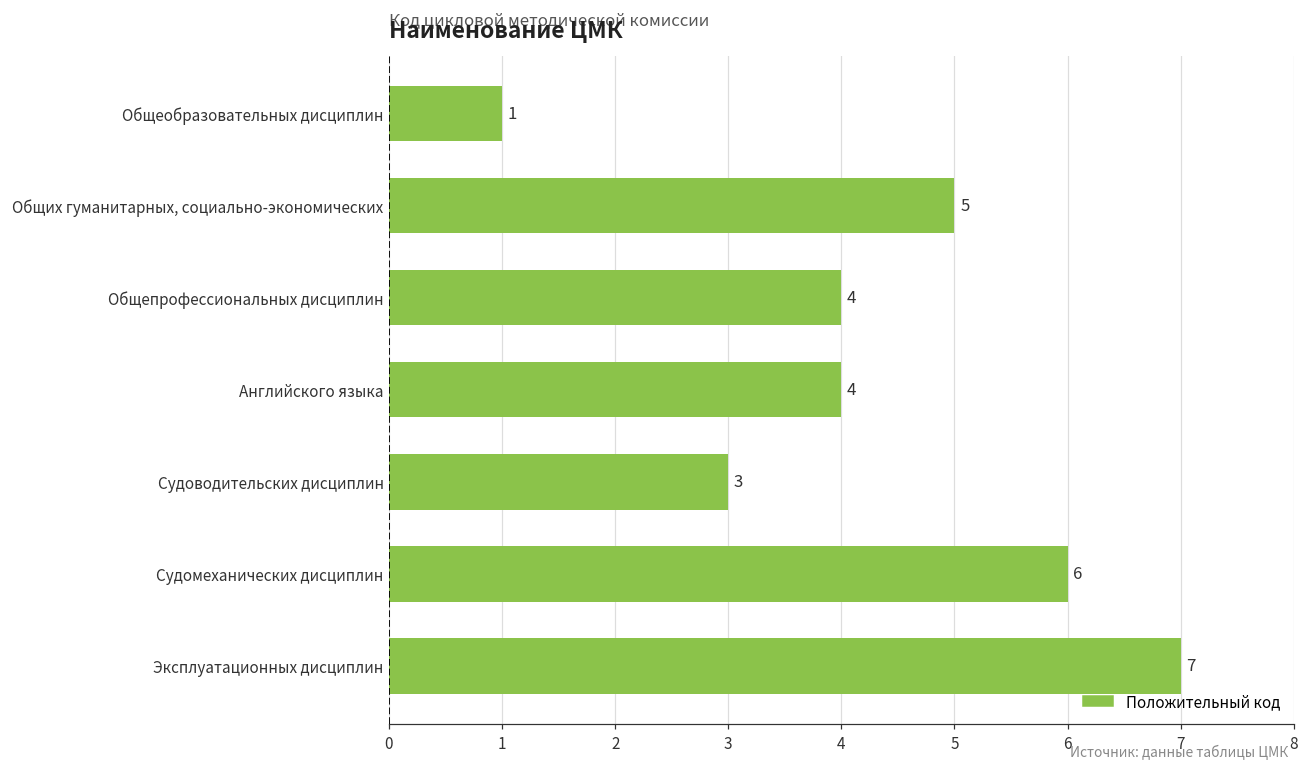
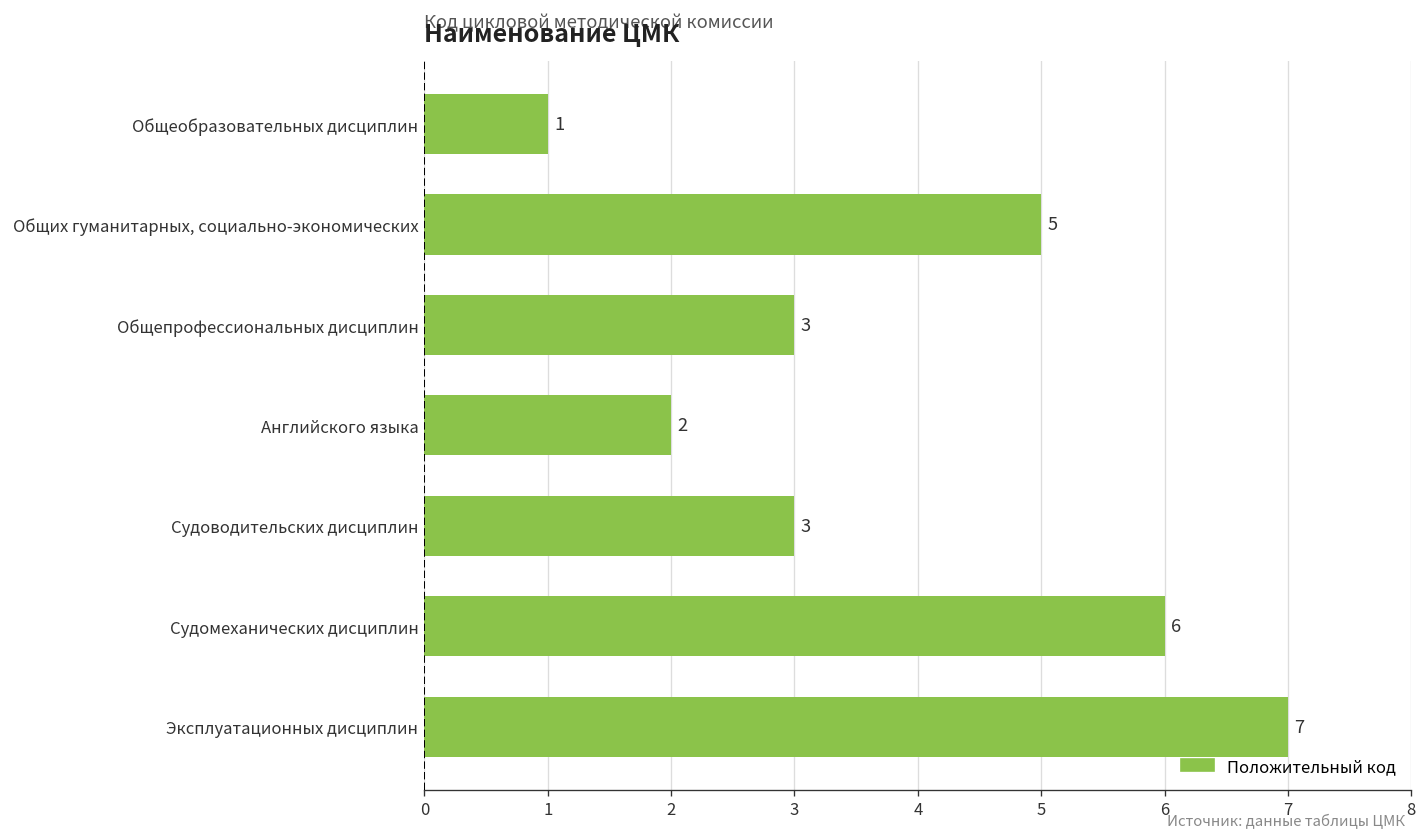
  {
    "Общеобразовательных дисциплин": 1,
    "Общих гуманитарных, социально-экономических": 5,
-   "Общепрофессиональных дисциплин": 4,
-   "Английского языка": 4,
+   "Общепрофессиональных дисциплин": 3,
+   "Английского языка": 2,
    "Судоводительских дисциплин": 3,
    "Судомеханических дисциплин": 6,
    "Эксплуатационных дисциплин": 7
  }
